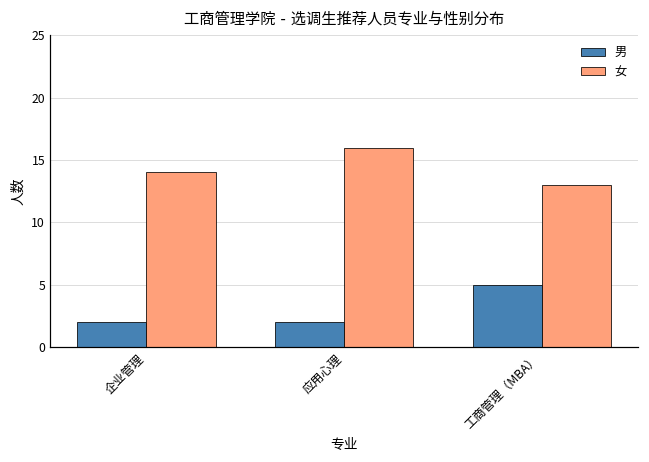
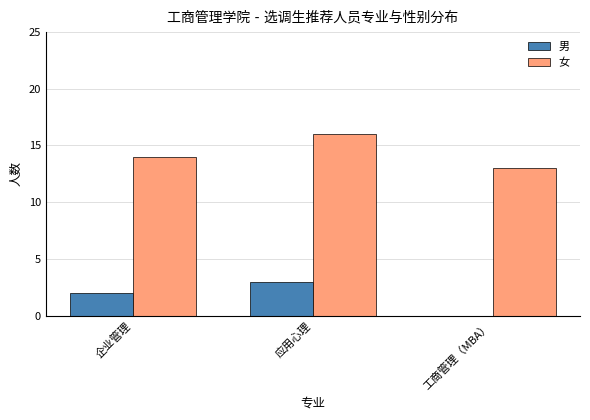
  {
    "男": {
      "企业管理": 2,
-     "应用心理": 2,
-     "工商管理（MBA）": 5
+     "应用心理": 3,
+     "工商管理（MBA）": 0
    },
    "女": {
      "企业管理": 14,
      "应用心理": 16,
      "工商管理（MBA）": 13
    }
  }
